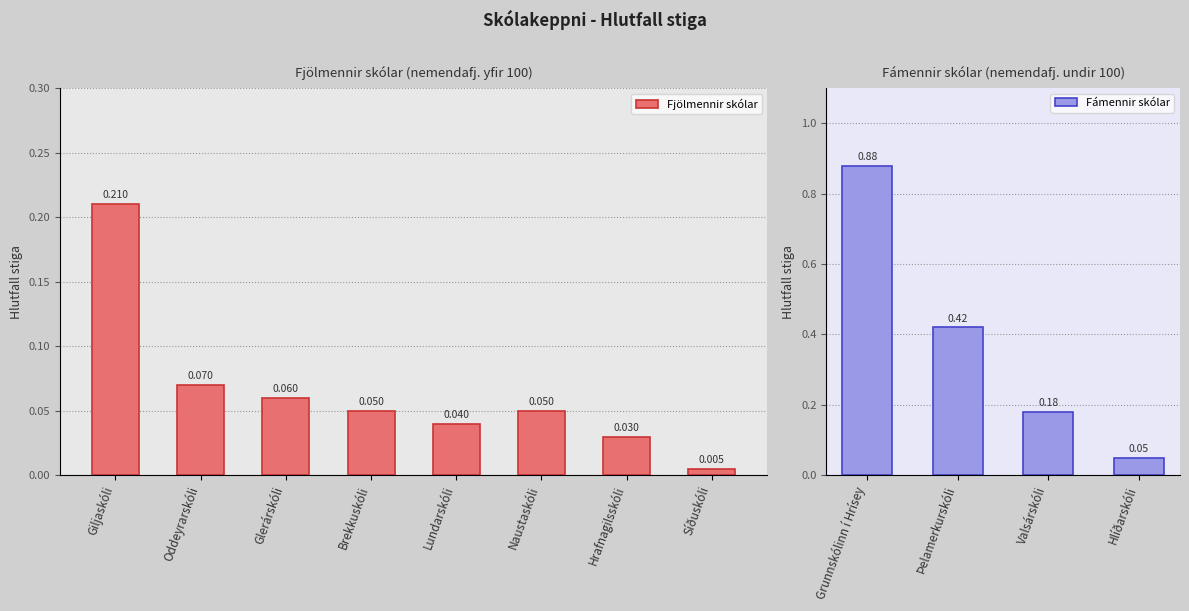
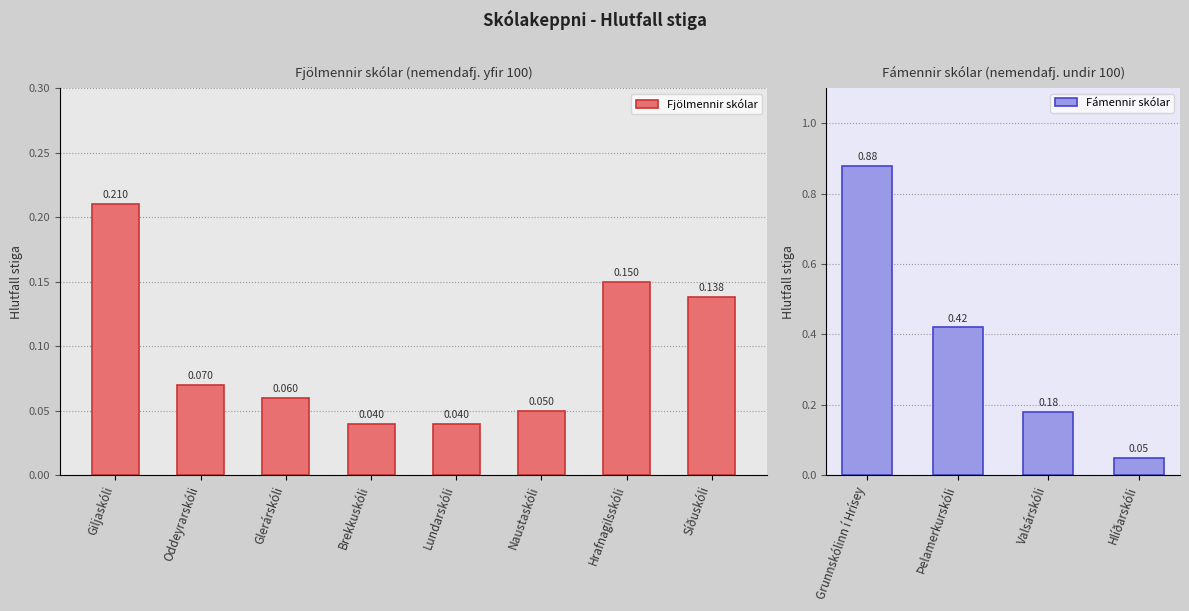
  {
    "Fjölmennir skólar (nemendafj. yfir 100)": {
      "Giljaskóli": 0.210,
      "Oddeyrarskóli": 0.070,
      "Glerárskóli": 0.060,
-     "Brekkuskóli": 0.050,
+     "Brekkuskóli": 0.040,
      "Lundarskóli": 0.040,
      "Naustaskóli": 0.050,
-     "Hrafnagilsskóli": 0.030,
-     "Síðuskóli": 0.005
+     "Hrafnagilsskóli": 0.150,
+     "Síðuskóli": 0.138
    },
    "Fámennir skólar (nemendafj. undir 100)": {
      "Grunnskólinn í Hrísey": 0.88,
      "Þelamerkurskóli": 0.42,
      "Valsárskóli": 0.18,
      "Hlíðarskóli": 0.05
    }
  }
